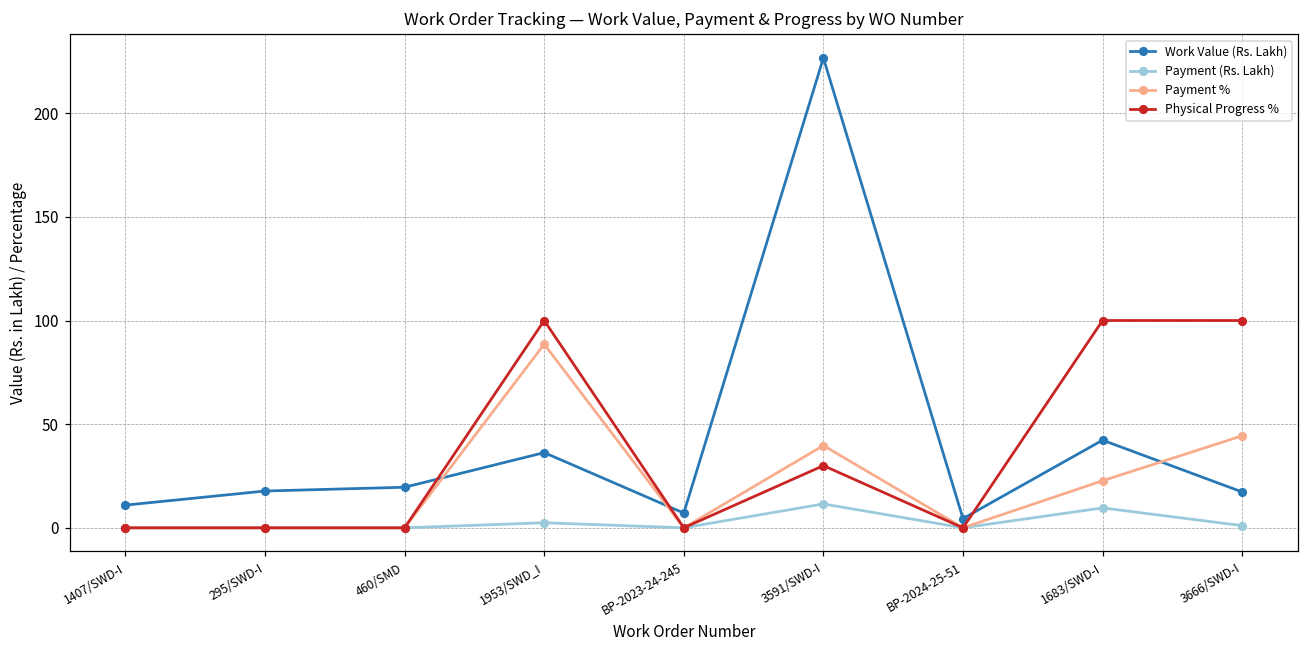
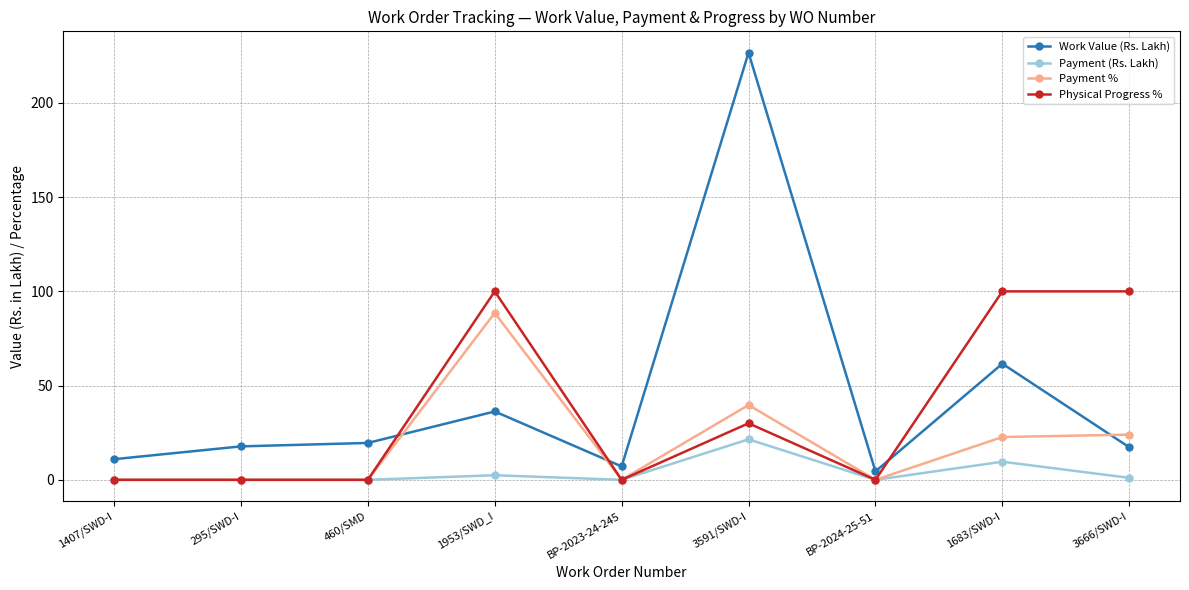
  {
    "Work Value (Rs. Lakh)": {
      "1407/SWD-I": 11,
      "295/SWD-I": 18,
      "460/SMD": 20,
      "1953/SWD_I": 36,
      "BP-2023-24-245": 7,
      "3591/SWD-I": 227,
      "BP-2024-25-51": 4,
-     "1683/SWD-I": 42,
+     "1683/SWD-I": 62,
      "3666/SWD-I": 17
    },
    "Payment (Rs. Lakh)": {
      "1953/SWD_I": 2,
-     "3591/SWD-I": 12,
+     "3591/SWD-I": 21,
      "1683/SWD-I": 10,
      "3666/SWD-I": 1
    },
    "Payment %": {
      "1953/SWD_I": 89,
      "3591/SWD-I": 40,
      "1683/SWD-I": 23,
-     "3666/SWD-I": 44
+     "3666/SWD-I": 24
    },
    "Physical Progress %": {
      "1953/SWD_I": 100,
      "3591/SWD-I": 30,
      "1683/SWD-I": 100,
      "3666/SWD-I": 100
    }
  }
